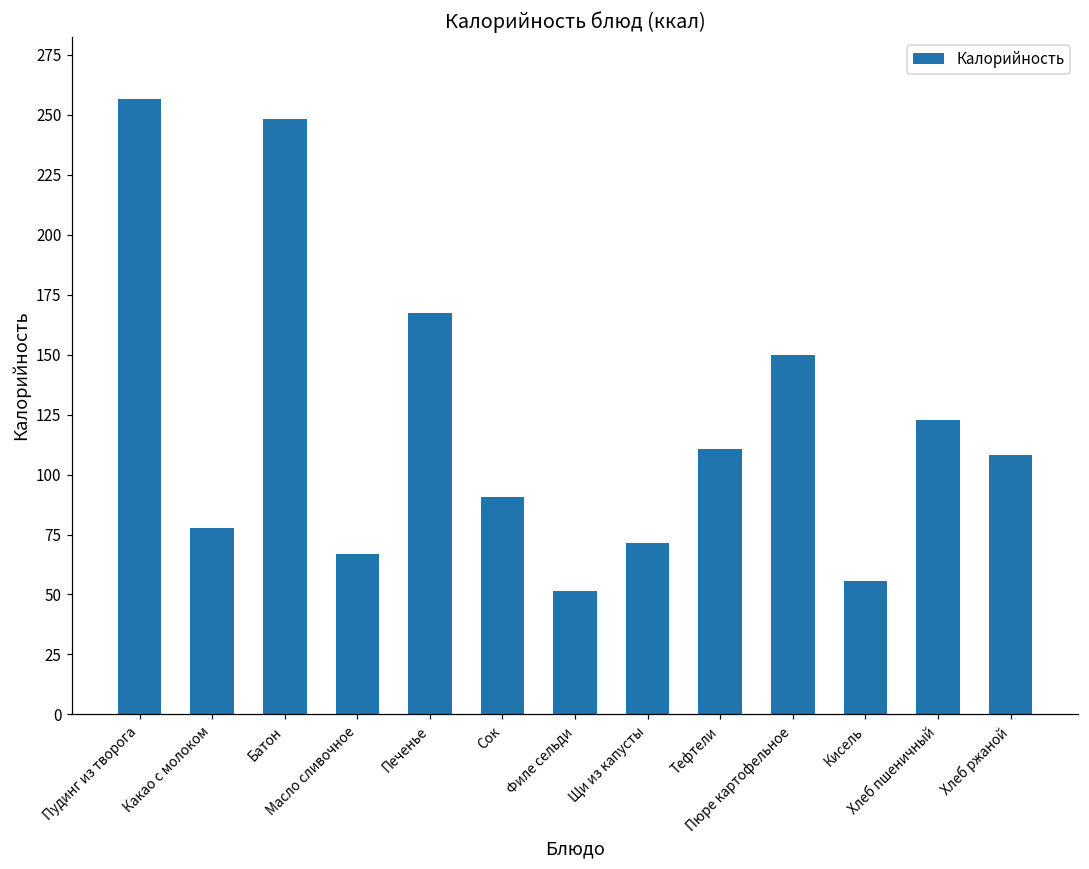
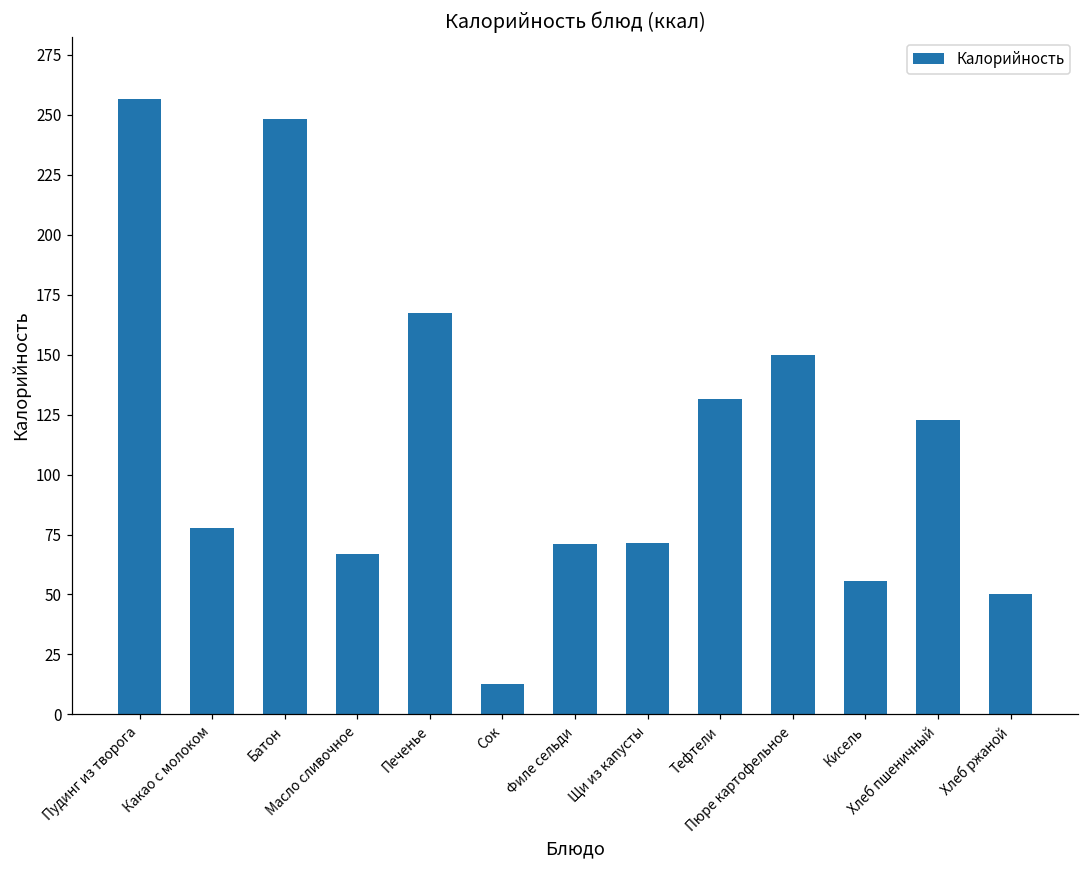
  {
    "Пудинг из творога": 257,
    "Какао с молоком": 78,
    "Батон": 248,
    "Масло сливочное": 67,
    "Печенье": 167,
-   "Сок": 91,
-   "Филе сельди": 51,
+   "Сок": 13,
+   "Филе сельди": 71,
    "Щи из капусты": 71,
-   "Тефтели": 111,
+   "Тефтели": 132,
    "Пюре картофельное": 150,
    "Кисель": 56,
    "Хлеб пшеничный": 123,
-   "Хлеб ржаной": 108
+   "Хлеб ржаной": 50
  }
